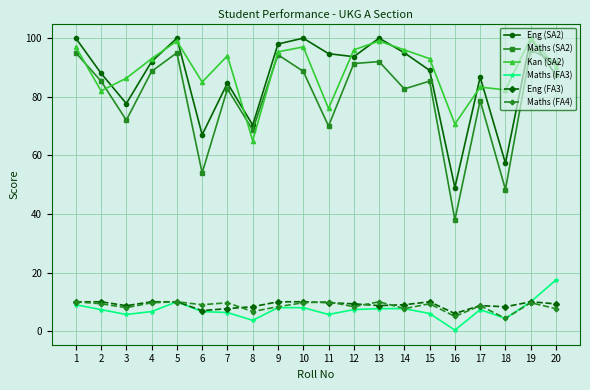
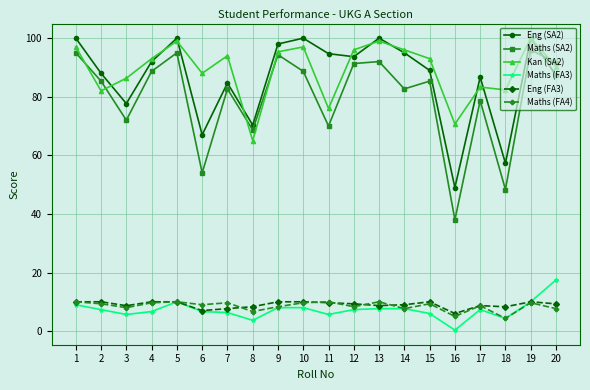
  {
    "Kan (SA2)": {
      "1": 97,
      "2": 82,
      "3": 86,
      "4": 93,
      "5": 99,
-     "6": 85,
+     "6": 88,
      "7": 94,
      "8": 65,
      "9": 95,
      "10": 97,
      "11": 76,
      "12": 96,
      "13": 99,
      "14": 96,
      "15": 93,
      "16": 71,
      "17": 83
    },
    "Maths (FA3)": {
      "1": 9,
      "2": 7,
      "3": 6,
      "4": 7,
      "7": 6,
      "8": 4,
      "10": 8,
      "11": 6,
      "12": 7,
      "13": 8,
      "15": 6,
      "16": 0,
      "17": 7,
      "20": 17
    }
  }
